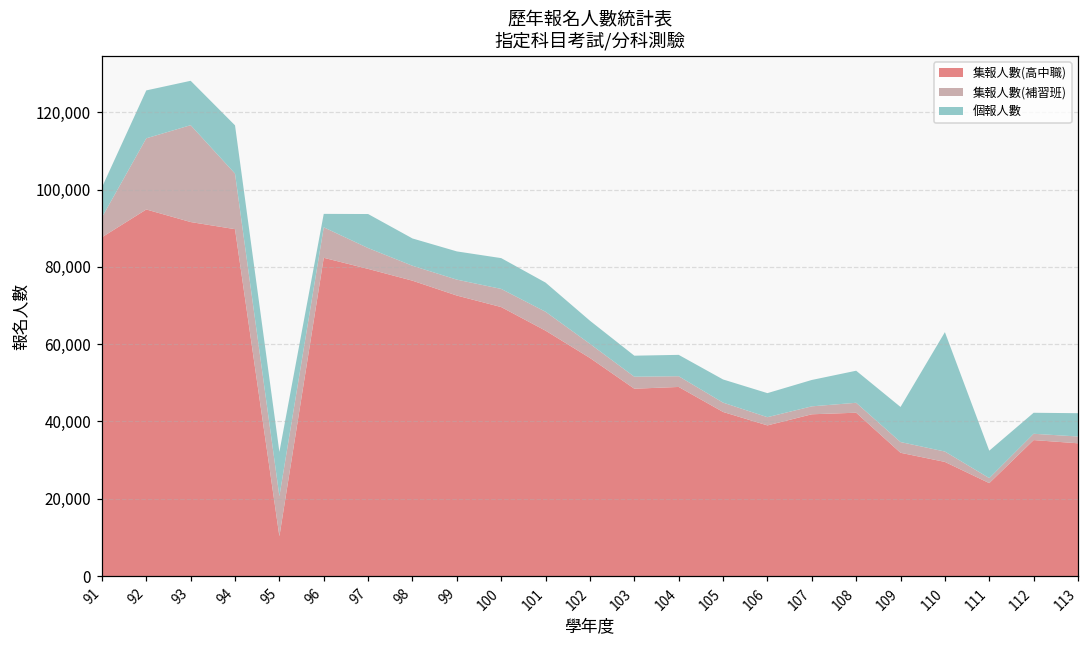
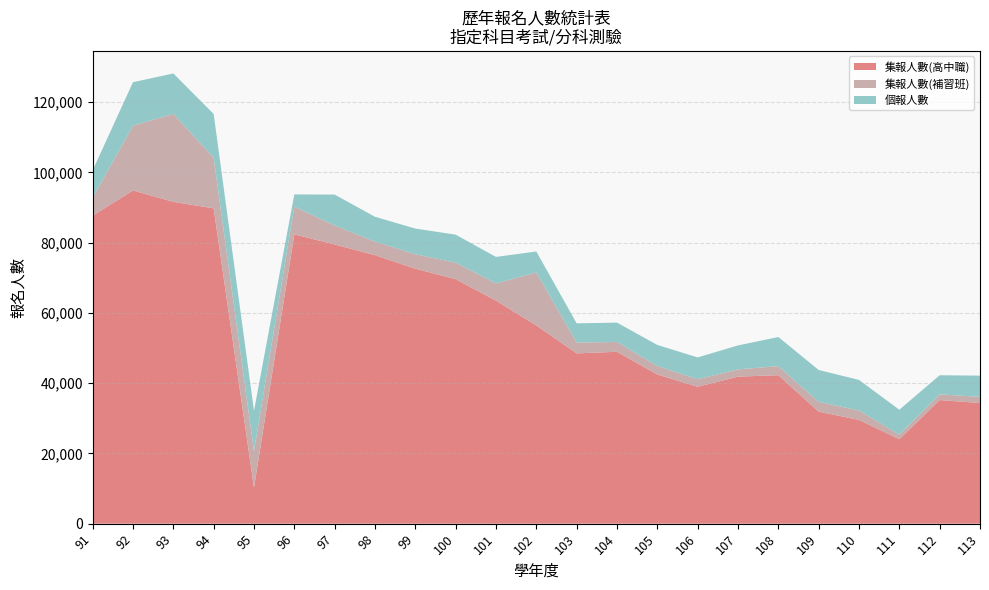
  {
    "集報人數(高中職)": {
      "91": "88,000",
      "92": "95,000",
      "93": "92,000",
      "94": "90,000",
      "95": "10,000",
      "96": "82,000",
      "97": "79,000",
      "98": "76,000",
      "99": "73,000",
      "100": "70,000",
      "101": "63,000",
      "102": "56,000",
      "103": "48,000",
      "104": "49,000",
      "105": "42,000",
      "106": "39,000",
      "107": "42,000",
      "108": "42,000",
      "109": "32,000",
      "110": "30,000",
      "111": "24,000",
      "112": "35,000",
      "113": "34,000"
    },
    "集報人數(補習班)": {
      "91": "5,000",
      "92": "18,000",
      "93": "25,000",
      "94": "14,000",
      "95": "10,000",
      "96": "8,000",
      "97": "5,000",
      "98": "4,000",
      "99": "4,000",
      "100": "5,000",
      "101": "5,000",
-     "102": "4,000",
+     "102": "15,000",
      "103": "3,000",
      "104": "3,000",
      "105": "2,000",
      "106": "2,000",
      "107": "2,000",
      "108": "3,000",
      "109": "3,000",
      "110": "3,000",
      "111": "1,000",
      "112": "2,000",
      "113": "2,000"
    },
    "個報人數": {
      "91": "8,000",
      "92": "12,000",
      "93": "11,000",
      "94": "12,000",
      "95": "11,000",
      "96": "3,000",
      "97": "9,000",
      "98": "7,000",
      "99": "7,000",
      "100": "8,000",
      "101": "8,000",
      "102": "6,000",
      "103": "5,000",
      "104": "6,000",
      "105": "6,000",
      "106": "6,000",
      "107": "7,000",
      "108": "8,000",
      "109": "9,000",
-     "110": "31,000",
+     "110": "9,000",
      "111": "7,000",
      "112": "5,000",
      "113": "6,000"
    }
  }
